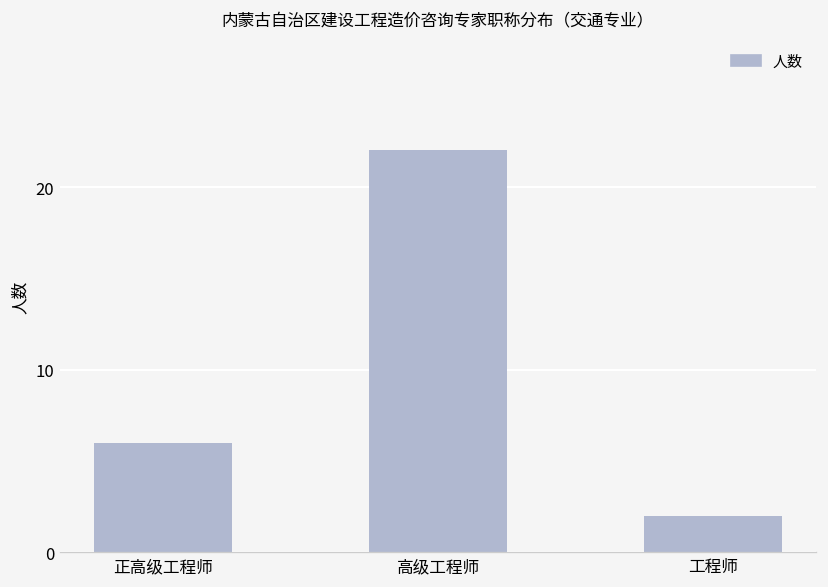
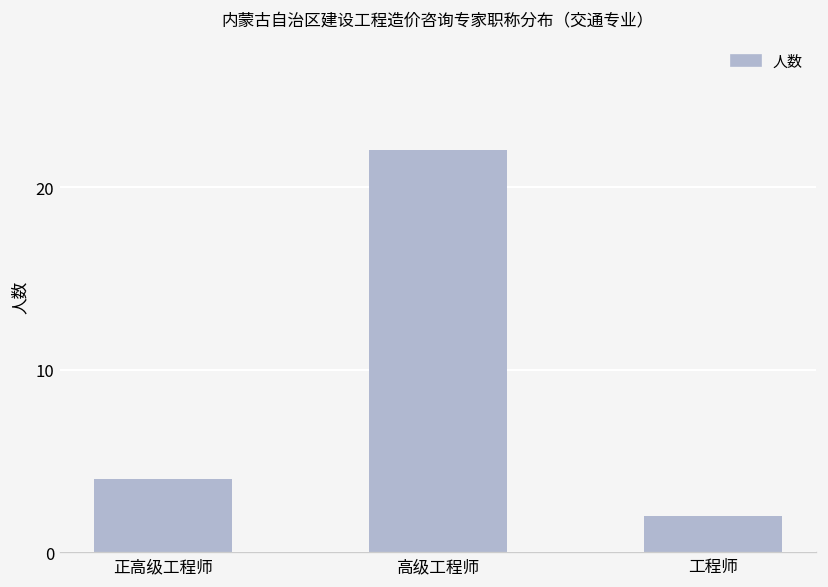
  {
-   "正高级工程师": 6,
+   "正高级工程师": 4,
    "高级工程师": 22,
    "工程师": 2
  }
